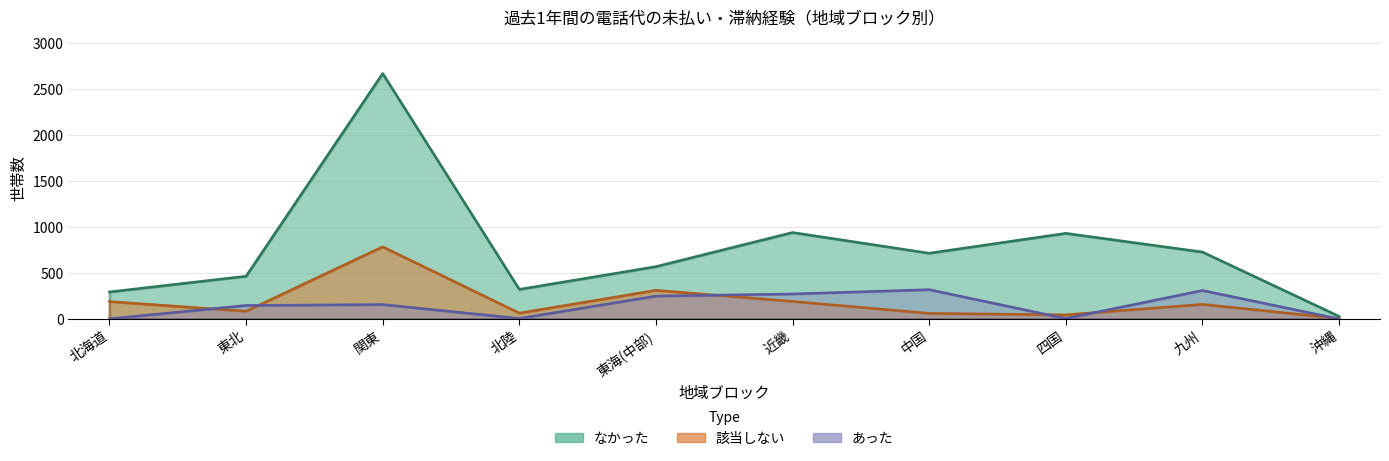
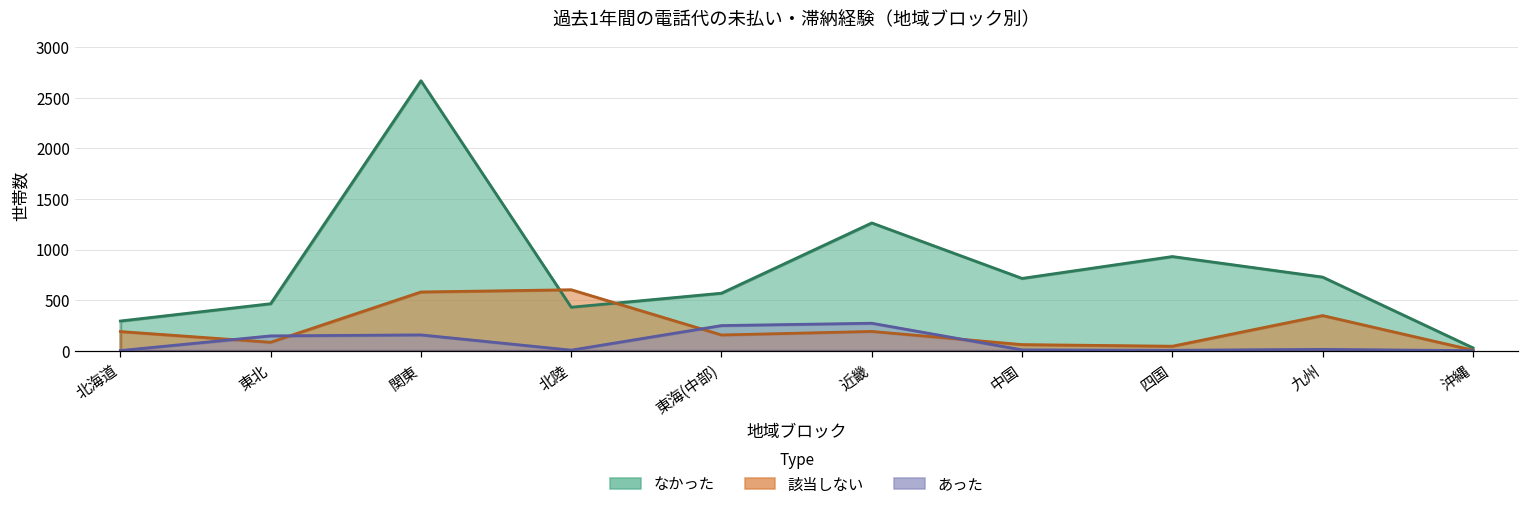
  {
    "なかった": {
      "北海道": 300,
      "東北": 500,
      "関東": 2700,
-     "北陸": 300,
+     "北陸": 400,
      "東海(中部)": 600,
-     "近畿": 900,
+     "近畿": 1300,
      "中国": 700,
      "四国": 900,
      "九州": 700
    },
    "該当しない": {
      "北海道": 200,
      "東北": 100,
-     "関東": 800,
-     "北陸": 100,
-     "東海(中部)": 300,
+     "関東": 600,
+     "北陸": 600,
+     "東海(中部)": 200,
      "近畿": 200,
      "中国": 100,
      "四国": 0,
-     "九州": 200
+     "九州": 300
    },
    "あった": {
      "北海道": 0,
      "東北": 100,
      "関東": 200,
      "北陸": 0,
      "東海(中部)": 200,
      "近畿": 300,
-     "中国": 300,
+     "中国": 0,
      "四国": 0,
-     "九州": 300
+     "九州": 0
    }
  }
